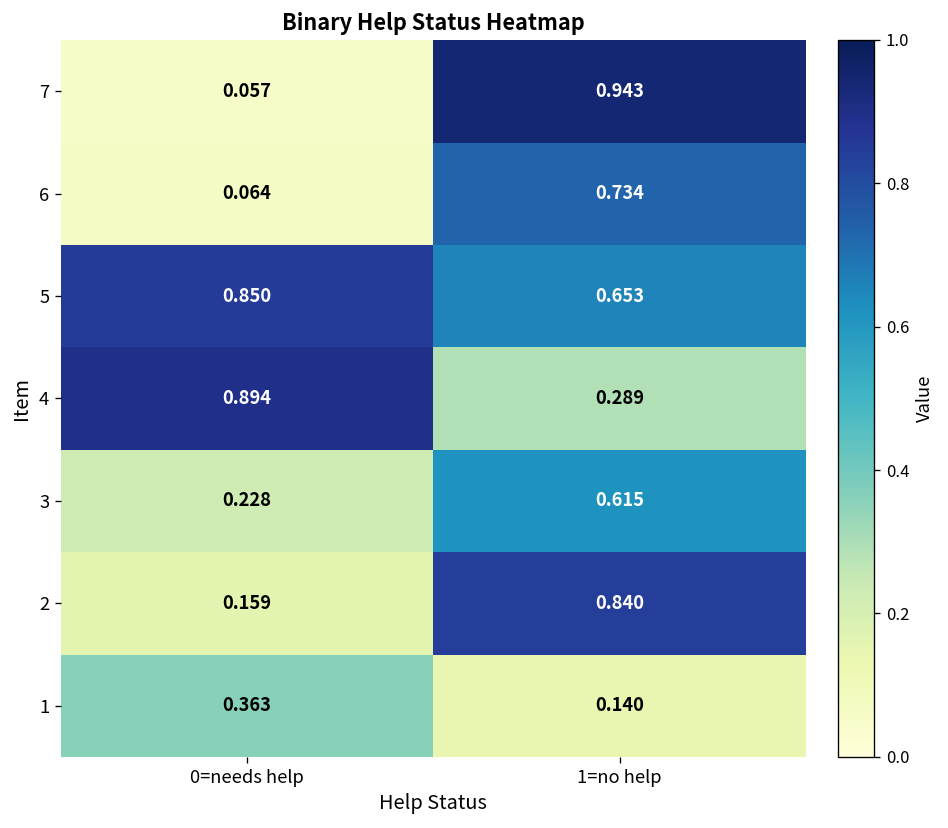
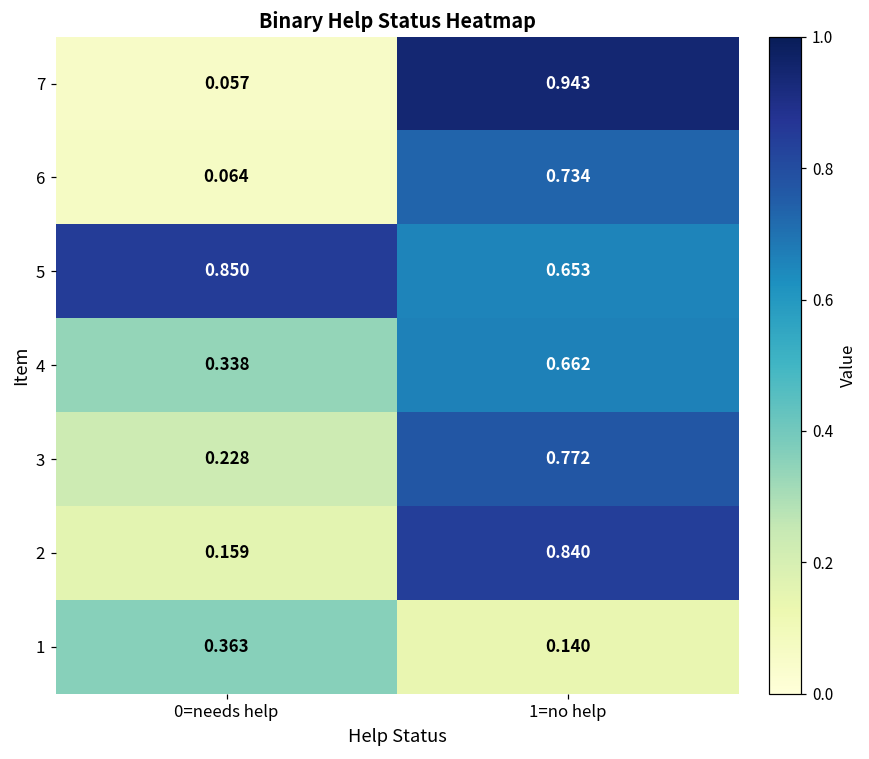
  {
    "7": {
      "0=needs help": 0.057,
      "1=no help": 0.943
    },
    "6": {
      "0=needs help": 0.064,
      "1=no help": 0.734
    },
    "5": {
      "0=needs help": 0.850,
      "1=no help": 0.653
    },
    "4": {
-     "0=needs help": 0.894,
-     "1=no help": 0.289
+     "0=needs help": 0.338,
+     "1=no help": 0.662
    },
    "3": {
      "0=needs help": 0.228,
-     "1=no help": 0.615
+     "1=no help": 0.772
    },
    "2": {
      "0=needs help": 0.159,
      "1=no help": 0.840
    },
    "1": {
      "0=needs help": 0.363,
      "1=no help": 0.140
    }
  }
